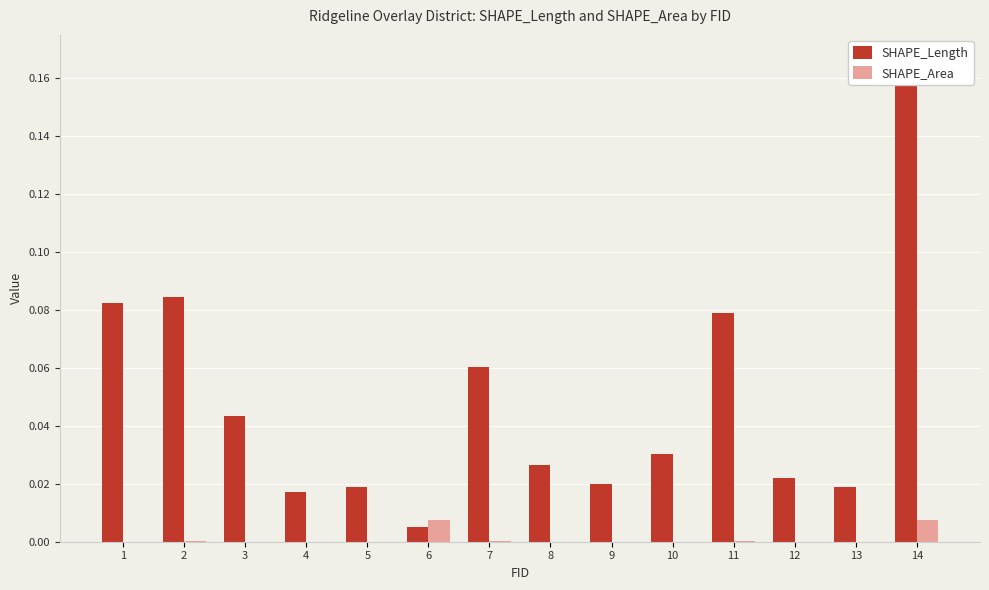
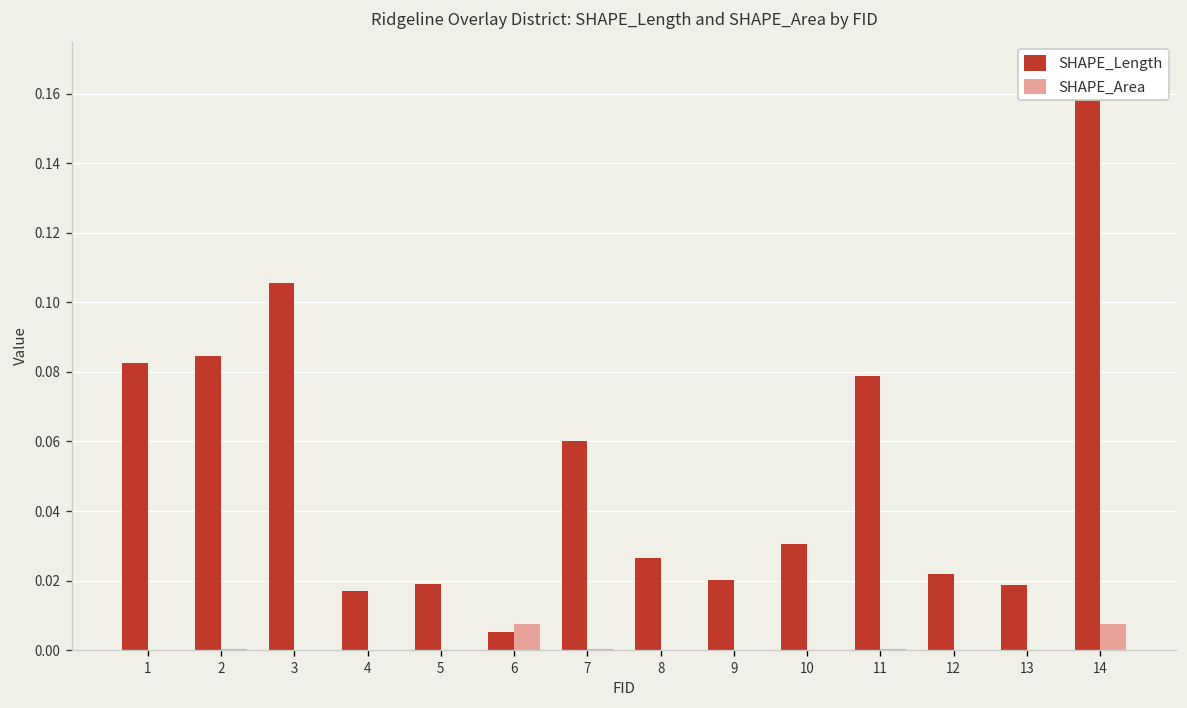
  {
    "SHAPE_Length": {
      "1": 0.082,
      "2": 0.084,
-     "3": 0.043,
+     "3": 0.106,
      "4": 0.017,
      "5": 0.019,
      "6": 0.005,
      "7": 0.060,
      "8": 0.027,
      "9": 0.020,
      "10": 0.030,
      "11": 0.079,
      "12": 0.022,
      "13": 0.019
    },
    "SHAPE_Area": {
      "6": 0.007,
      "14": 0.007
    }
  }
